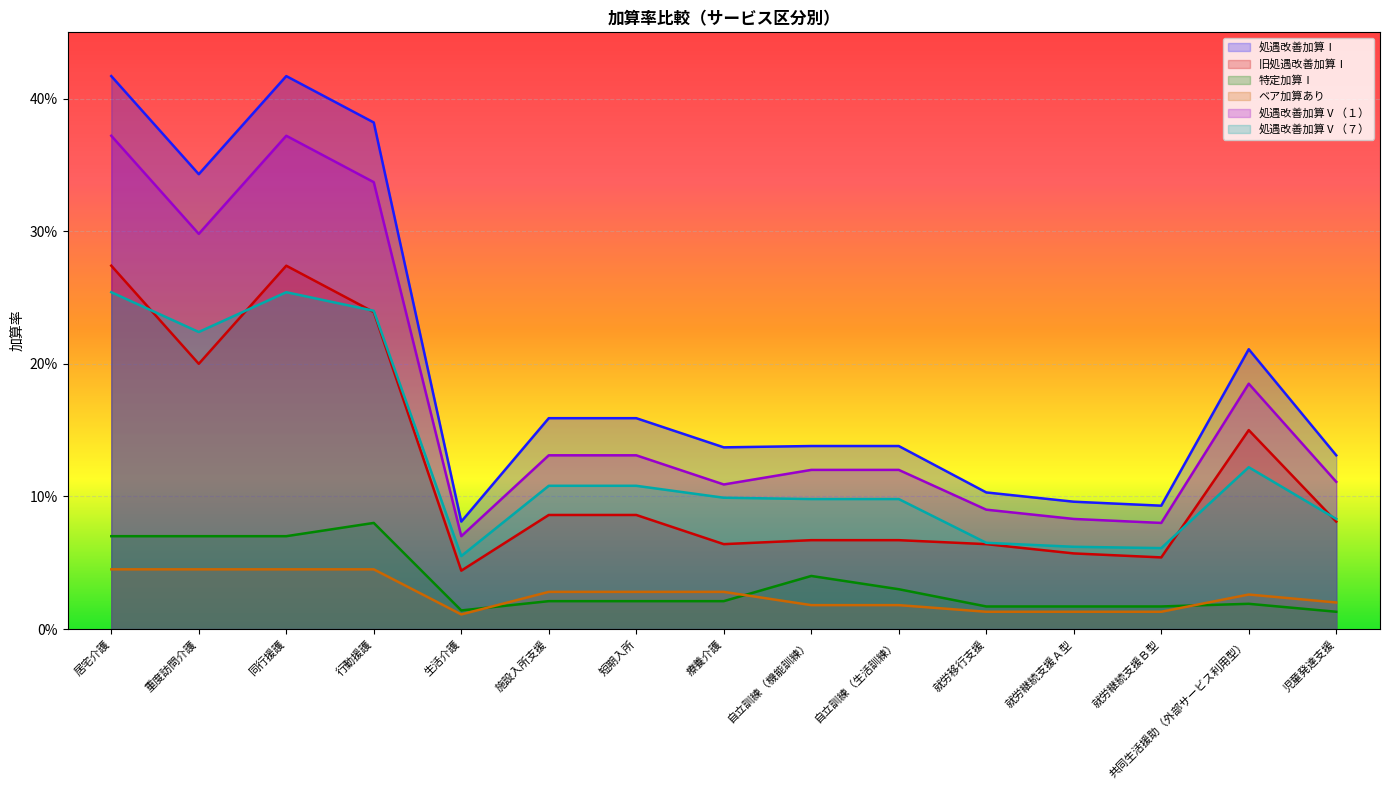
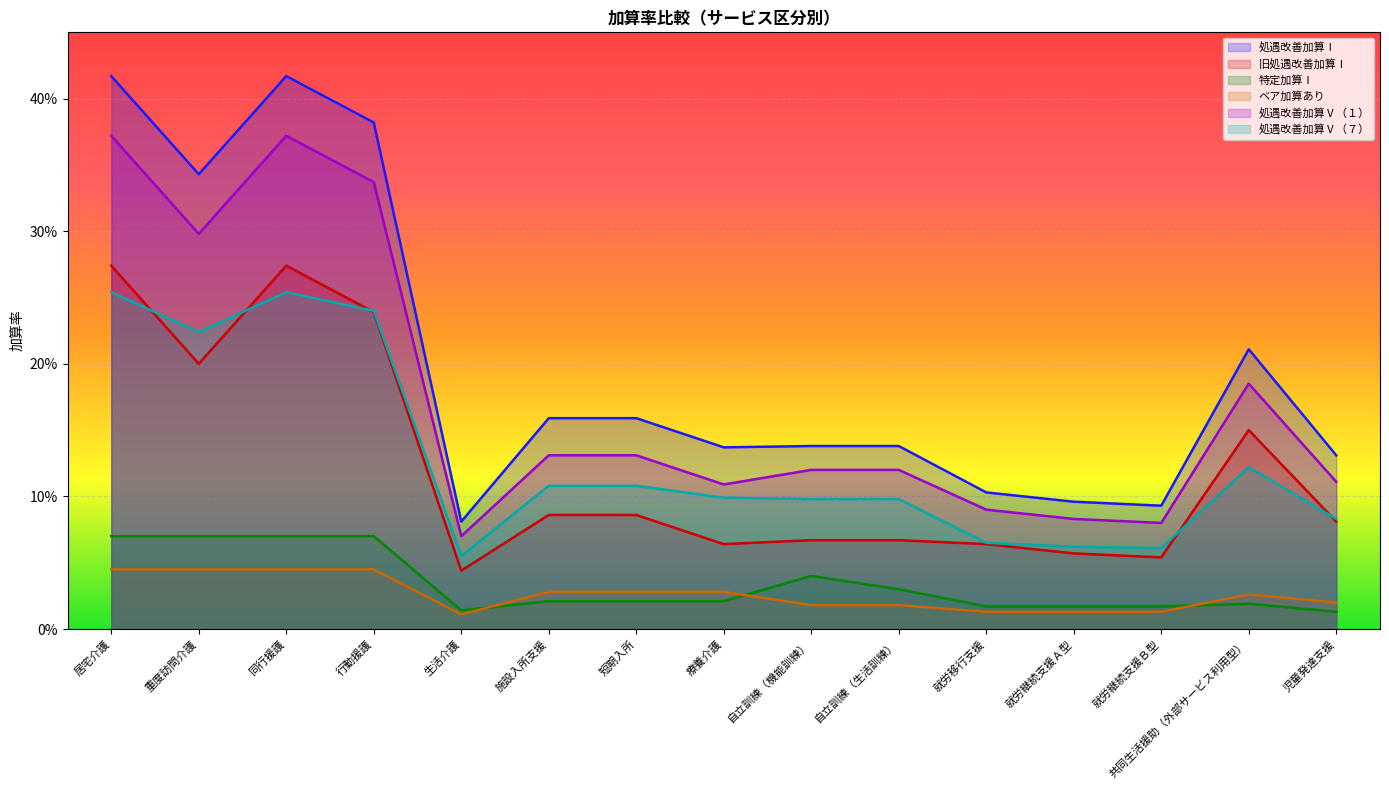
  {
    "特定加算Ⅰ": {
      "居宅介護": "7.0%",
      "重度訪問介護": "7.0%",
      "同行援護": "7.0%",
-     "行動援護": "8.0%",
+     "行動援護": "7.0%",
      "生活介護": "1.4%",
      "施設入所支援": "2.1%",
      "短期入所": "2.1%",
      "療養介護": "2.1%",
      "自立訓練（機能訓練）": "4.0%",
      "自立訓練（生活訓練）": "3.0%",
      "就労移行支援": "1.7%",
      "就労継続支援Ａ型": "1.7%",
      "就労継続支援Ｂ型": "1.7%",
      "共同生活援助（外部サービス利用型）": "1.9%",
      "児童発達支援": "1.3%"
    },
    "処遇改善加算Ⅴ（７）": {
      "居宅介護": "25.4%",
      "重度訪問介護": "22.4%",
      "同行援護": "25.4%",
      "生活介護": "5.5%",
      "施設入所支援": "10.8%",
      "短期入所": "10.8%",
      "療養介護": "9.9%",
      "自立訓練（機能訓練）": "9.8%",
      "自立訓練（生活訓練）": "9.8%",
      "就労継続支援Ａ型": "6.2%",
      "就労継続支援Ｂ型": "6.1%",
      "共同生活援助（外部サービス利用型）": "12.2%",
      "児童発達支援": "8.3%"
    }
  }
